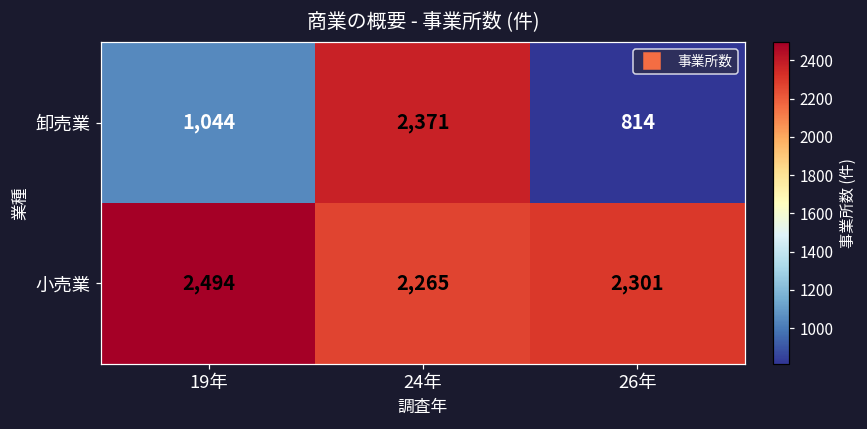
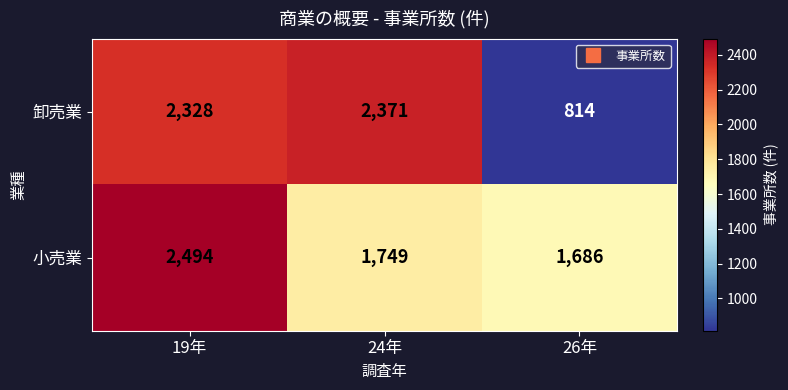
  {
    "卸売業": {
-     "19年": "1,044",
+     "19年": "2,328",
      "24年": "2,371",
      "26年": "814"
    },
    "小売業": {
      "19年": "2,494",
-     "24年": "2,265",
-     "26年": "2,301"
+     "24年": "1,749",
+     "26年": "1,686"
    }
  }
